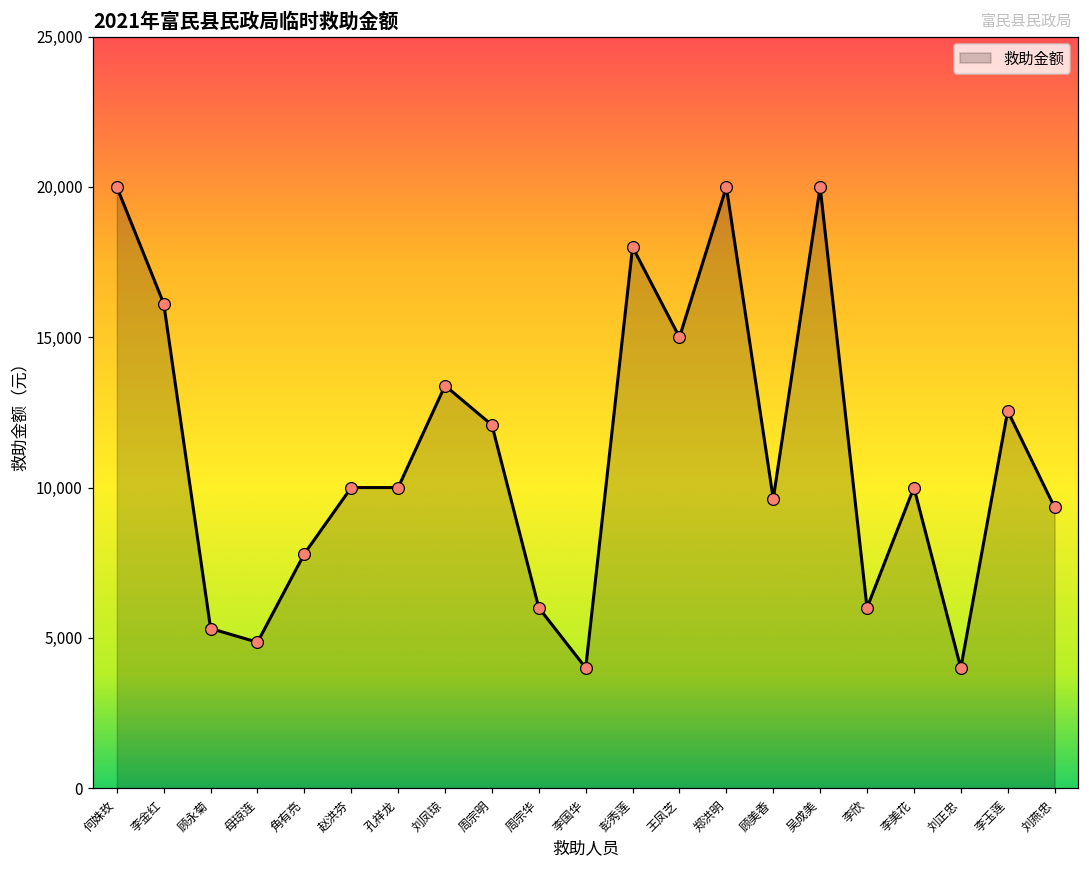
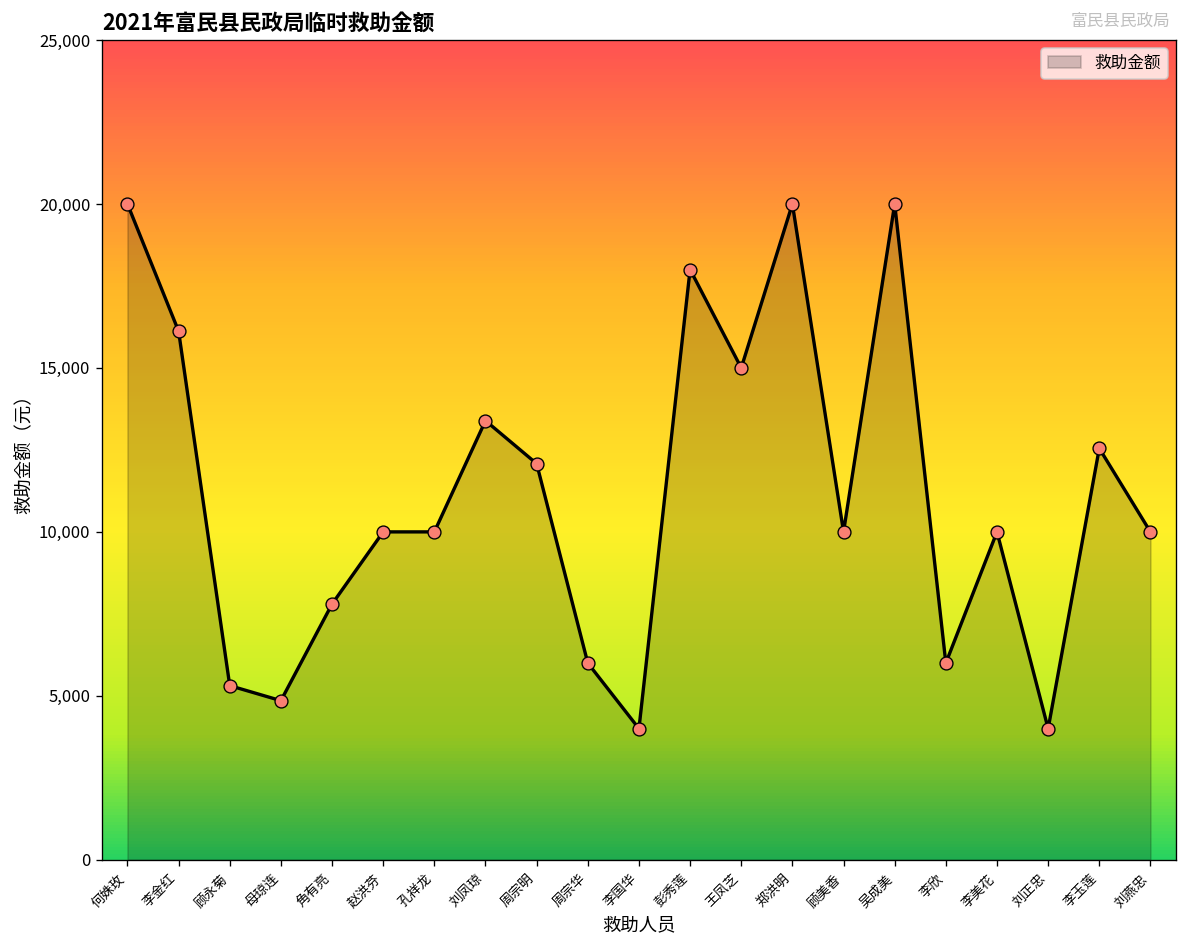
  {
    "何姝玫": "20,000",
    "李金红": "16,100",
    "顾永菊": "5,300",
    "母琼连": "4,900",
    "角有亮": "7,800",
    "赵洪芬": "10,000",
    "孔祥龙": "10,000",
    "刘凤琼": "13,400",
    "周宗明": "12,100",
    "周宗华": "6,000",
    "李国华": "4,000",
    "彭秀莲": "18,000",
    "王凤芝": "15,000",
    "郑洪明": "20,000",
-   "顾美香": "9,600",
+   "顾美香": "10,000",
    "吴成美": "20,000",
    "李欣": "6,000",
    "李美花": "10,000",
    "刘正忠": "4,000",
    "李玉莲": "12,500",
-   "刘燕忠": "9,300"
+   "刘燕忠": "10,000"
  }
